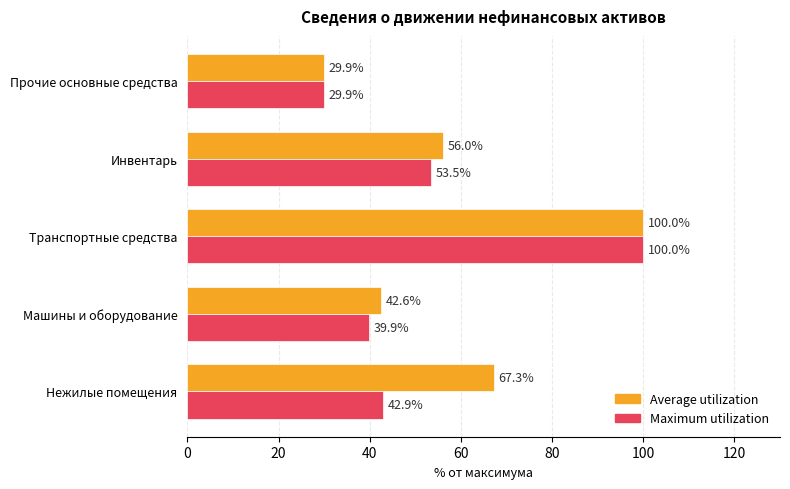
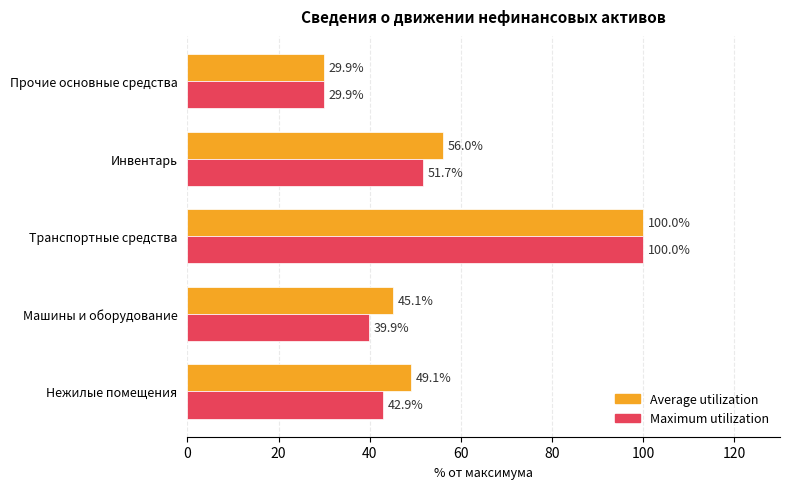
  {
    "Average utilization": {
      "Прочие основные средства": "29.9%",
      "Инвентарь": "56.0%",
      "Транспортные средства": "100.0%",
-     "Машины и оборудование": "42.6%",
-     "Нежилые помещения": "67.3%"
+     "Машины и оборудование": "45.1%",
+     "Нежилые помещения": "49.1%"
    },
    "Maximum utilization": {
      "Прочие основные средства": "29.9%",
-     "Инвентарь": "53.5%",
+     "Инвентарь": "51.7%",
      "Транспортные средства": "100.0%",
      "Машины и оборудование": "39.9%",
      "Нежилые помещения": "42.9%"
    }
  }
